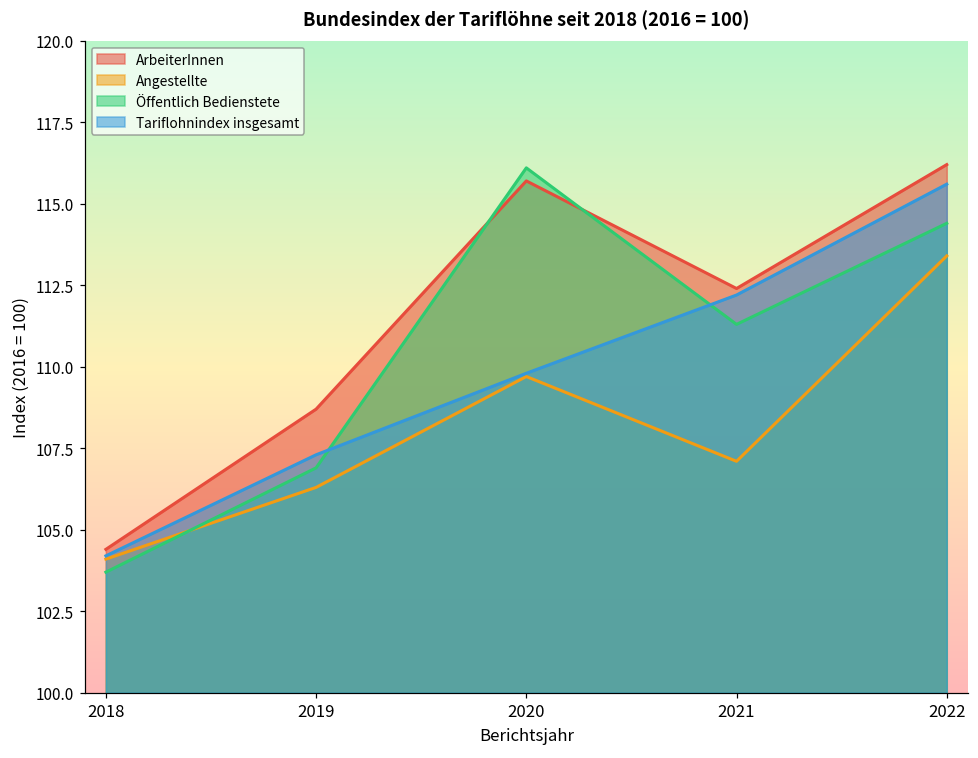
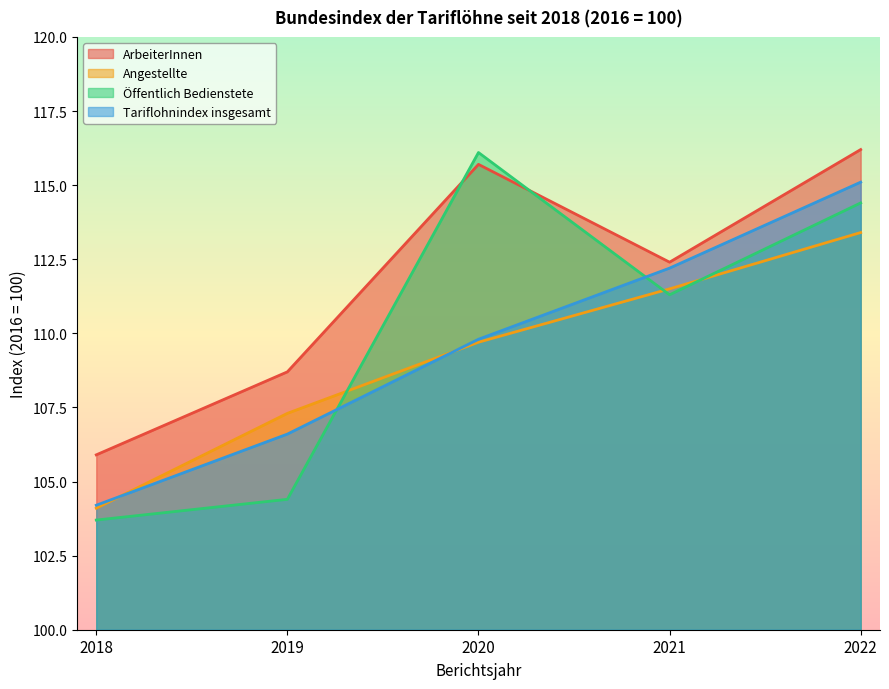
  {
    "ArbeiterInnen": {
-     "2018": 104.4,
+     "2018": 105.9,
      "2019": 108.7,
      "2020": 115.7,
      "2021": 112.4,
      "2022": 116.2
    },
    "Angestellte": {
      "2018": 104.1,
-     "2019": 106.3,
+     "2019": 107.3,
      "2020": 109.7,
-     "2021": 107.1,
+     "2021": 111.5,
      "2022": 113.4
    },
    "Öffentlich Bedienstete": {
      "2018": 103.7,
-     "2019": 106.9,
+     "2019": 104.4,
      "2020": 116.1,
      "2021": 111.3,
      "2022": 114.4
    },
    "Tariflohnindex insgesamt": {
      "2018": 104.2,
-     "2019": 107.3,
+     "2019": 106.6,
      "2020": 109.8,
      "2021": 112.2,
-     "2022": 115.6
+     "2022": 115.1
    }
  }
